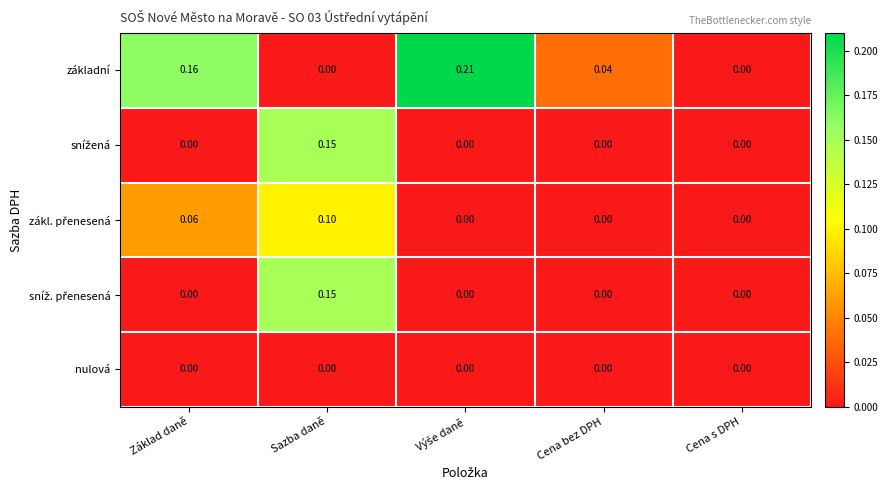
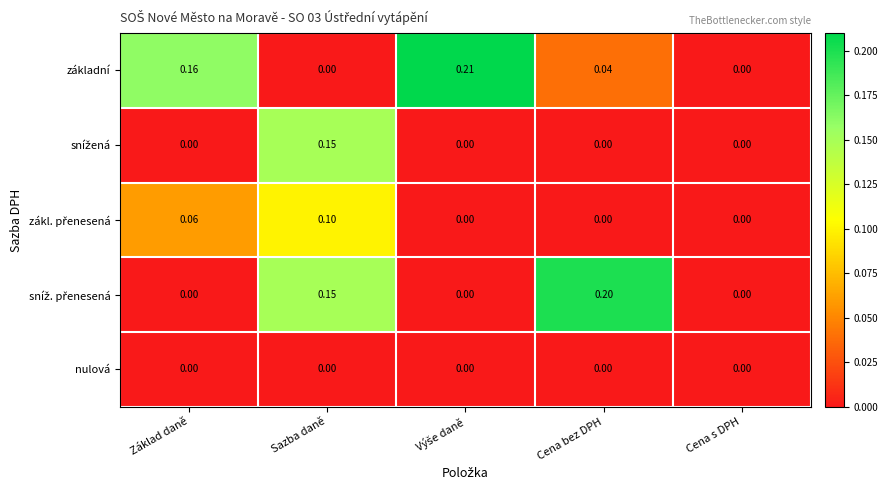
  {
    "základní": {
      "Základ daně": 0.16,
      "Sazba daně": 0.00,
      "Výše daně": 0.21,
      "Cena bez DPH": 0.04,
      "Cena s DPH": 0.00
    },
    "snížená": {
      "Základ daně": 0.00,
      "Sazba daně": 0.15,
      "Výše daně": 0.00,
      "Cena bez DPH": 0.00,
      "Cena s DPH": 0.00
    },
    "zákl. přenesená": {
      "Základ daně": 0.06,
      "Sazba daně": 0.10,
      "Výše daně": 0.00,
      "Cena bez DPH": 0.00,
      "Cena s DPH": 0.00
    },
    "sníž. přenesená": {
      "Základ daně": 0.00,
      "Sazba daně": 0.15,
      "Výše daně": 0.00,
-     "Cena bez DPH": 0.00,
+     "Cena bez DPH": 0.20,
      "Cena s DPH": 0.00
    },
    "nulová": {
      "Základ daně": 0.00,
      "Sazba daně": 0.00,
      "Výše daně": 0.00,
      "Cena bez DPH": 0.00,
      "Cena s DPH": 0.00
    }
  }
